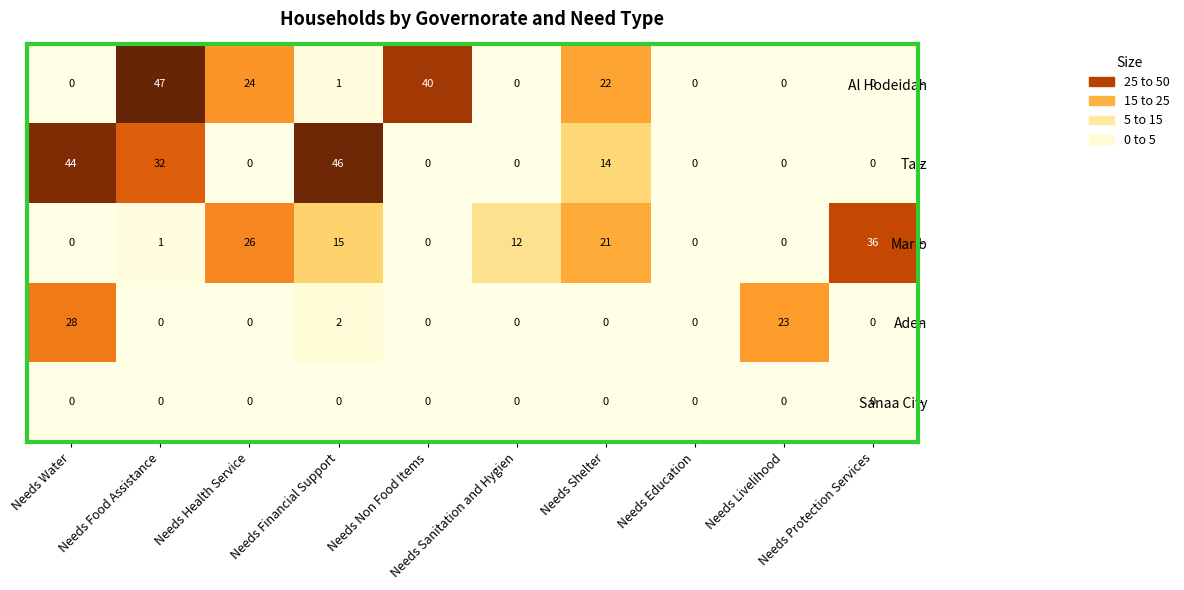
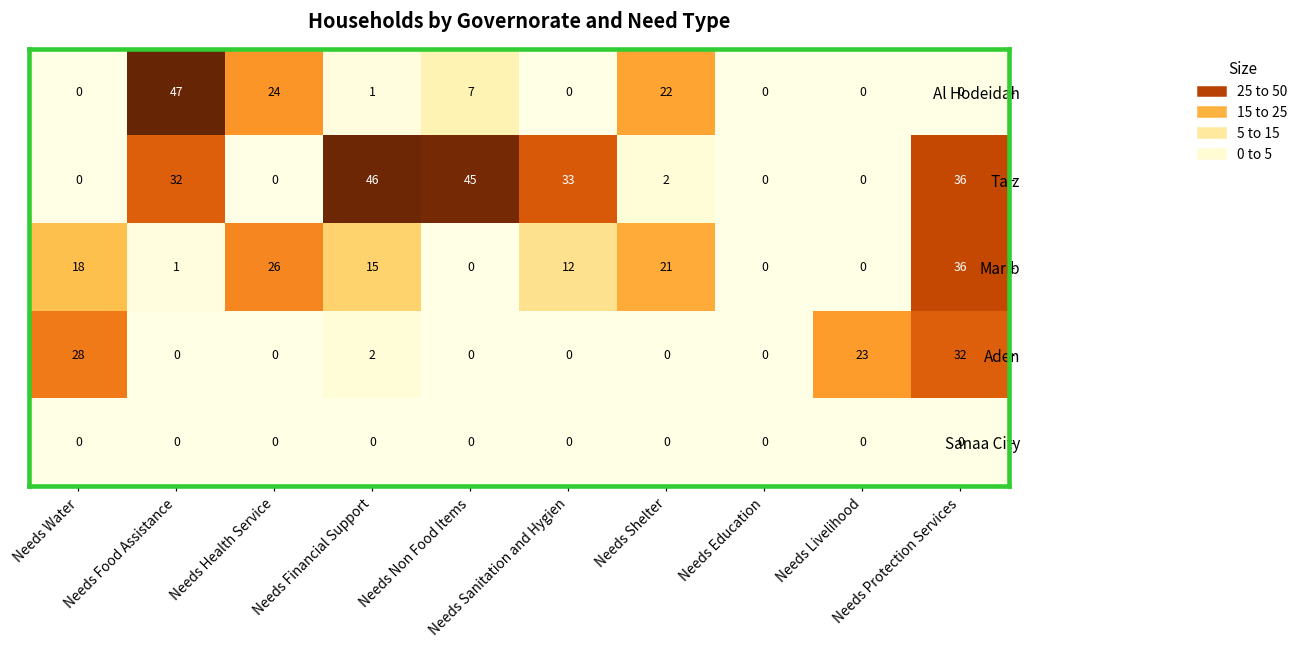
  {
    "Al Hodeidah": {
      "Needs Water": 0,
      "Needs Food Assistance": 47,
      "Needs Health Service": 24,
      "Needs Financial Support": 1,
-     "Needs Non Food Items": 40,
+     "Needs Non Food Items": 7,
      "Needs Sanitation and Hygien": 0,
      "Needs Shelter": 22,
      "Needs Education": 0,
      "Needs Livelihood": 0,
      "Needs Protection Services": 0
    },
    "Taiz": {
-     "Needs Water": 44,
+     "Needs Water": 0,
      "Needs Food Assistance": 32,
      "Needs Health Service": 0,
      "Needs Financial Support": 46,
-     "Needs Non Food Items": 0,
-     "Needs Sanitation and Hygien": 0,
-     "Needs Shelter": 14,
+     "Needs Non Food Items": 45,
+     "Needs Sanitation and Hygien": 33,
+     "Needs Shelter": 2,
      "Needs Education": 0,
      "Needs Livelihood": 0,
-     "Needs Protection Services": 0
+     "Needs Protection Services": 36
    },
    "Marib": {
-     "Needs Water": 0,
+     "Needs Water": 18,
      "Needs Food Assistance": 1,
      "Needs Health Service": 26,
      "Needs Financial Support": 15,
      "Needs Non Food Items": 0,
      "Needs Sanitation and Hygien": 12,
      "Needs Shelter": 21,
      "Needs Education": 0,
      "Needs Livelihood": 0,
      "Needs Protection Services": 36
    },
    "Aden": {
      "Needs Water": 28,
      "Needs Food Assistance": 0,
      "Needs Health Service": 0,
      "Needs Financial Support": 2,
      "Needs Non Food Items": 0,
      "Needs Sanitation and Hygien": 0,
      "Needs Shelter": 0,
      "Needs Education": 0,
      "Needs Livelihood": 23,
-     "Needs Protection Services": 0
+     "Needs Protection Services": 32
    },
    "Sanaa City": {
      "Needs Water": 0,
      "Needs Food Assistance": 0,
      "Needs Health Service": 0,
      "Needs Financial Support": 0,
      "Needs Non Food Items": 0,
      "Needs Sanitation and Hygien": 0,
      "Needs Shelter": 0,
      "Needs Education": 0,
      "Needs Livelihood": 0,
      "Needs Protection Services": 0
    }
  }
